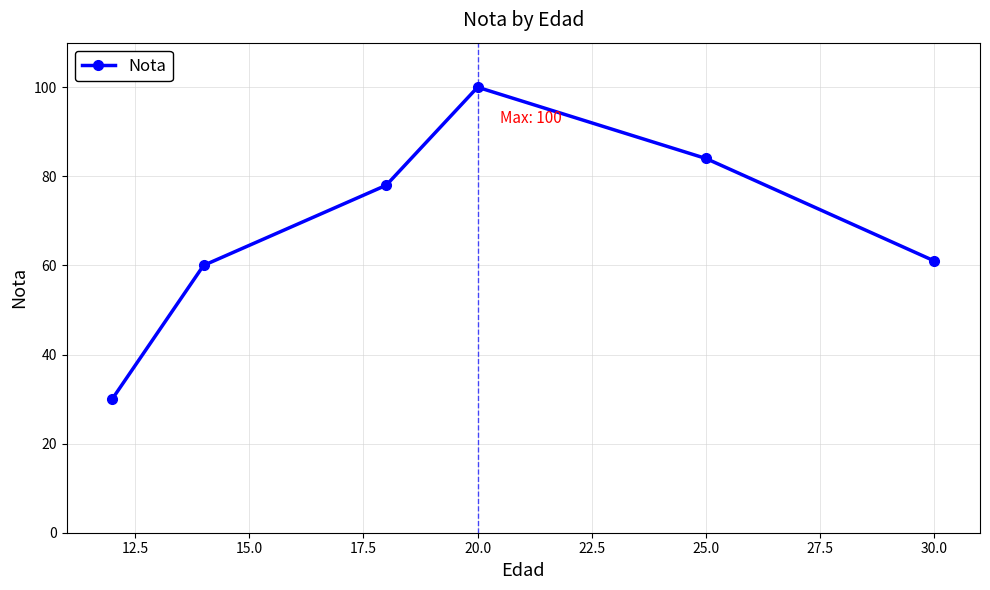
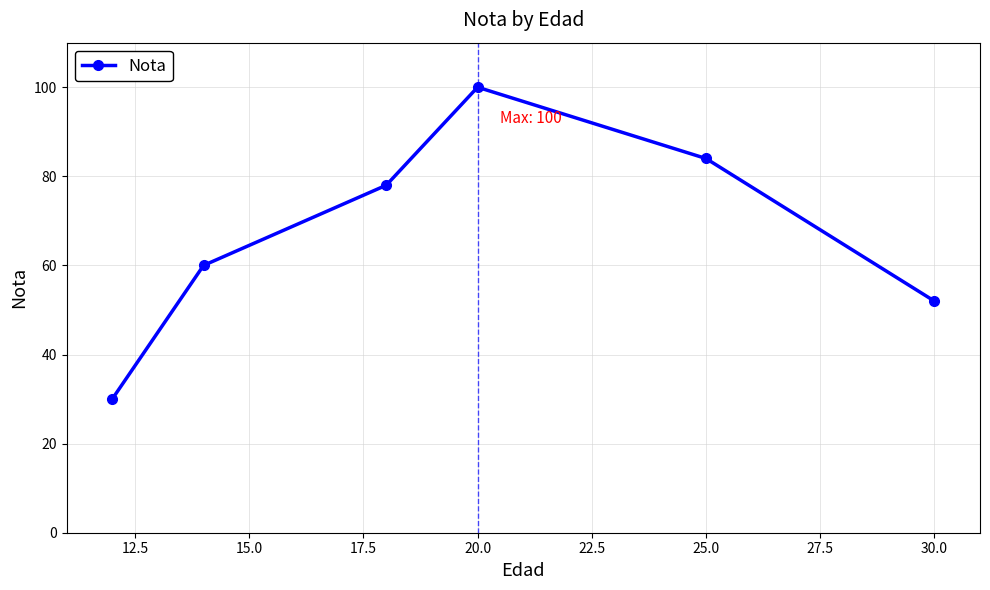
  {
    "20.0": 100,
    "25.0": 84,
-   "30.0": 61
+   "30.0": 52
  }
